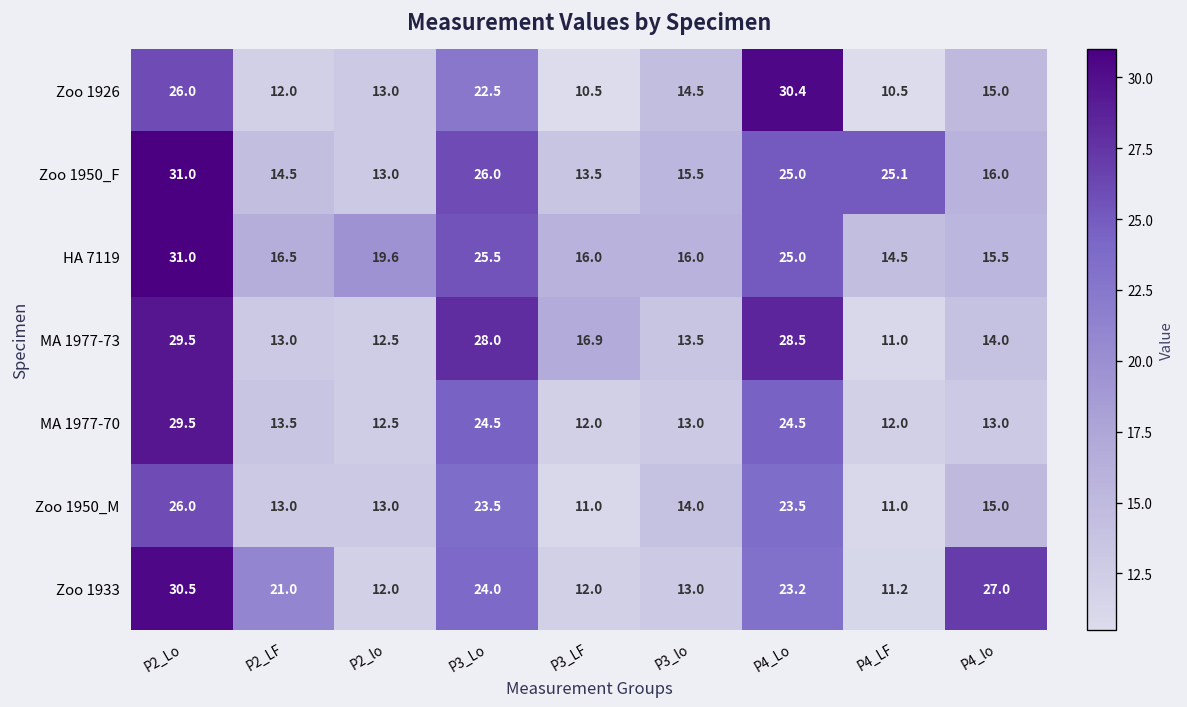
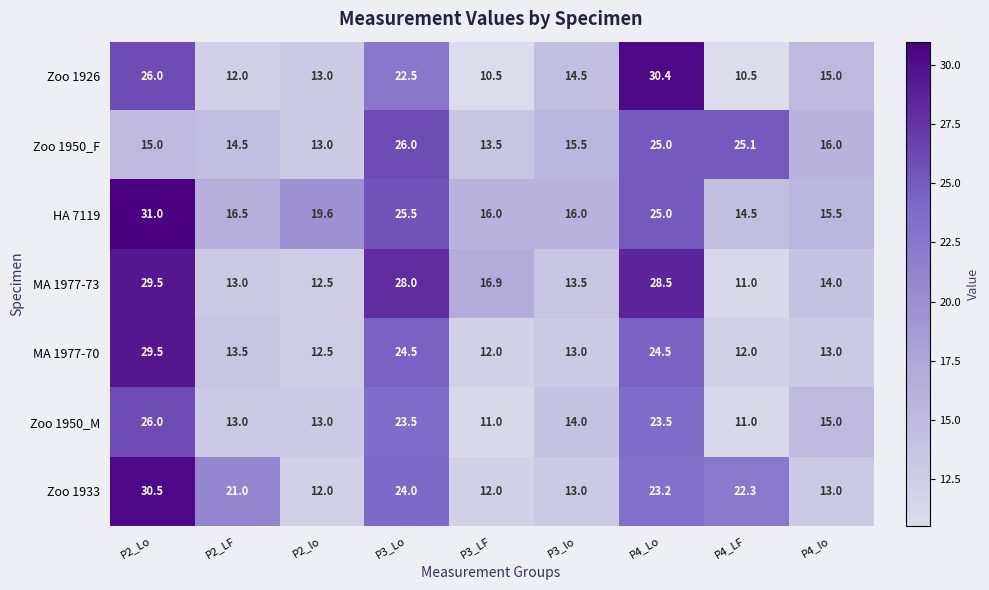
  {
    "Zoo 1926": {
      "P2_Lo": 26.0,
      "P2_LF": 12.0,
      "P2_lo": 13.0,
      "P3_Lo": 22.5,
      "P3_LF": 10.5,
      "P3_lo": 14.5,
      "P4_Lo": 30.4,
      "P4_LF": 10.5,
      "P4_lo": 15.0
    },
    "Zoo 1950_F": {
-     "P2_Lo": 31.0,
+     "P2_Lo": 15.0,
      "P2_LF": 14.5,
      "P2_lo": 13.0,
      "P3_Lo": 26.0,
      "P3_LF": 13.5,
      "P3_lo": 15.5,
      "P4_Lo": 25.0,
      "P4_LF": 25.1,
      "P4_lo": 16.0
    },
    "HA 7119": {
      "P2_Lo": 31.0,
      "P2_LF": 16.5,
      "P2_lo": 19.6,
      "P3_Lo": 25.5,
      "P3_LF": 16.0,
      "P3_lo": 16.0,
      "P4_Lo": 25.0,
      "P4_LF": 14.5,
      "P4_lo": 15.5
    },
    "MA 1977-73": {
      "P2_Lo": 29.5,
      "P2_LF": 13.0,
      "P2_lo": 12.5,
      "P3_Lo": 28.0,
      "P3_LF": 16.9,
      "P3_lo": 13.5,
      "P4_Lo": 28.5,
      "P4_LF": 11.0,
      "P4_lo": 14.0
    },
    "MA 1977-70": {
      "P2_Lo": 29.5,
      "P2_LF": 13.5,
      "P2_lo": 12.5,
      "P3_Lo": 24.5,
      "P3_LF": 12.0,
      "P3_lo": 13.0,
      "P4_Lo": 24.5,
      "P4_LF": 12.0,
      "P4_lo": 13.0
    },
    "Zoo 1950_M": {
      "P2_Lo": 26.0,
      "P2_LF": 13.0,
      "P2_lo": 13.0,
      "P3_Lo": 23.5,
      "P3_LF": 11.0,
      "P3_lo": 14.0,
      "P4_Lo": 23.5,
      "P4_LF": 11.0,
      "P4_lo": 15.0
    },
    "Zoo 1933": {
      "P2_Lo": 30.5,
      "P2_LF": 21.0,
      "P2_lo": 12.0,
      "P3_Lo": 24.0,
      "P3_LF": 12.0,
      "P3_lo": 13.0,
      "P4_Lo": 23.2,
-     "P4_LF": 11.2,
-     "P4_lo": 27.0
+     "P4_LF": 22.3,
+     "P4_lo": 13.0
    }
  }
